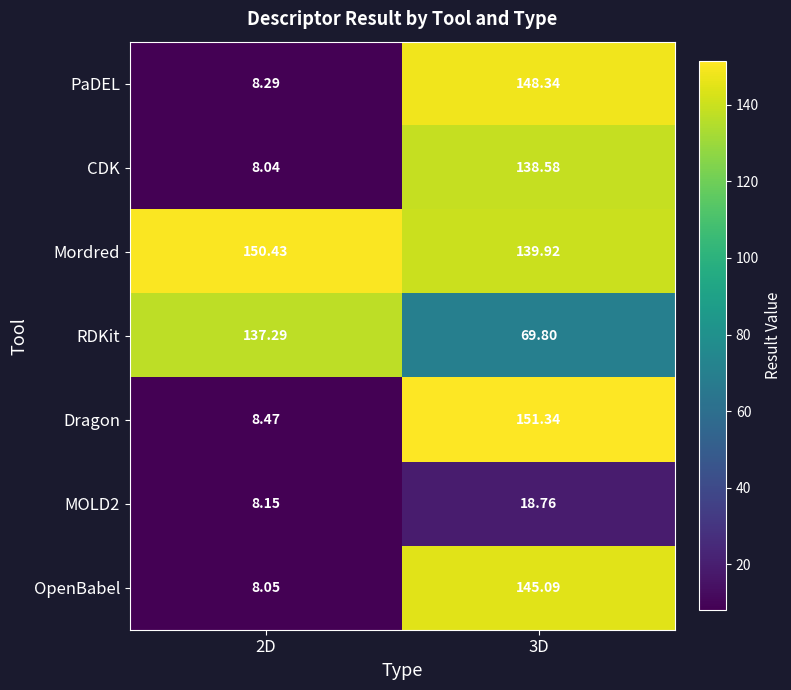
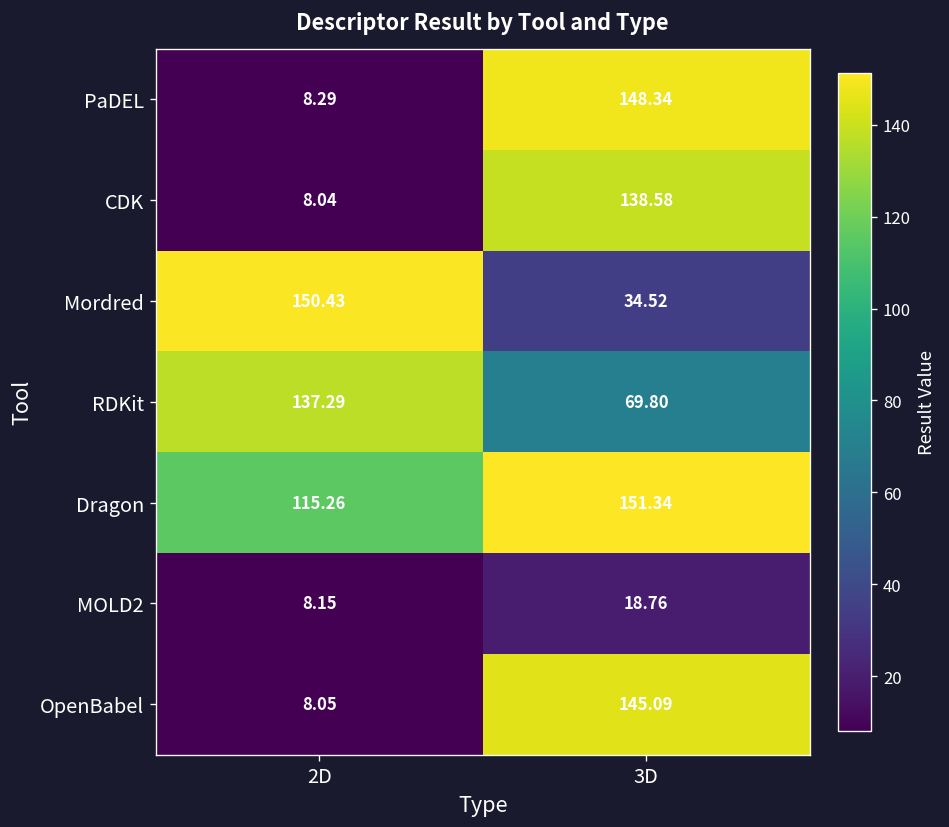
  {
    "PaDEL": {
      "2D": 8.29,
      "3D": 148.34
    },
    "CDK": {
      "2D": 8.04,
      "3D": 138.58
    },
    "Mordred": {
      "2D": 150.43,
-     "3D": 139.92
+     "3D": 34.52
    },
    "RDKit": {
      "2D": 137.29,
      "3D": 69.80
    },
    "Dragon": {
-     "2D": 8.47,
+     "2D": 115.26,
      "3D": 151.34
    },
    "MOLD2": {
      "2D": 8.15,
      "3D": 18.76
    },
    "OpenBabel": {
      "2D": 8.05,
      "3D": 145.09
    }
  }
